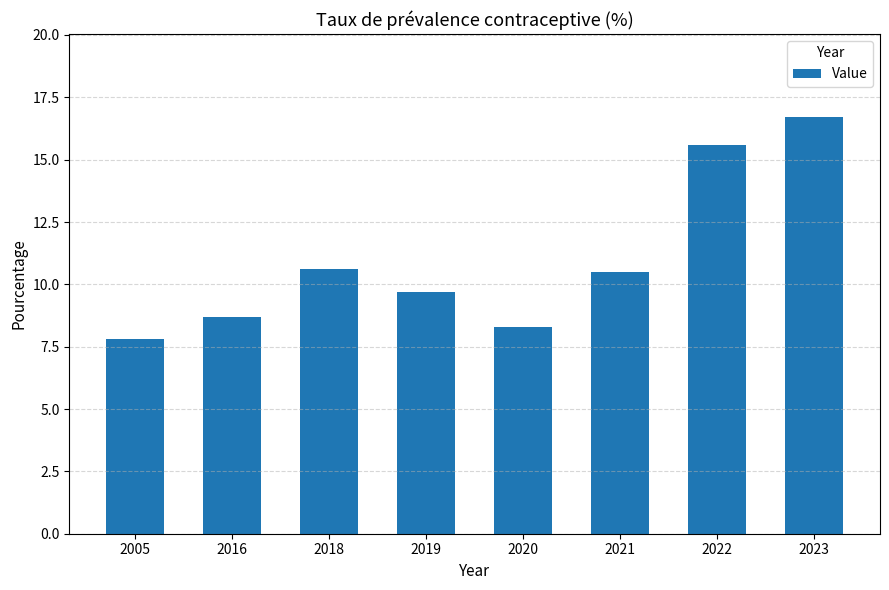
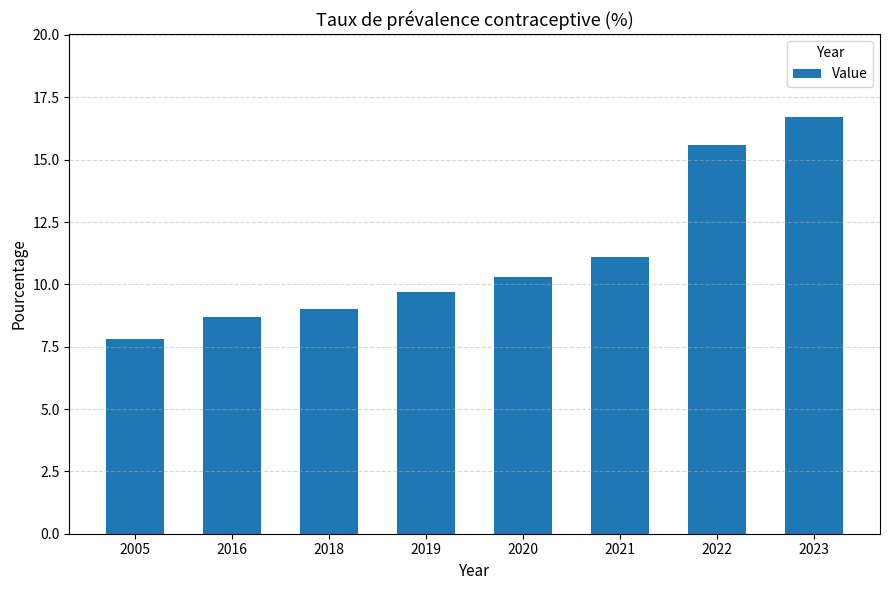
  {
    "2005": 7.8,
    "2016": 8.7,
-   "2018": 10.6,
+   "2018": 9.0,
    "2019": 9.7,
-   "2020": 8.3,
-   "2021": 10.5,
+   "2020": 10.3,
+   "2021": 11.1,
    "2022": 15.6,
    "2023": 16.7
  }
